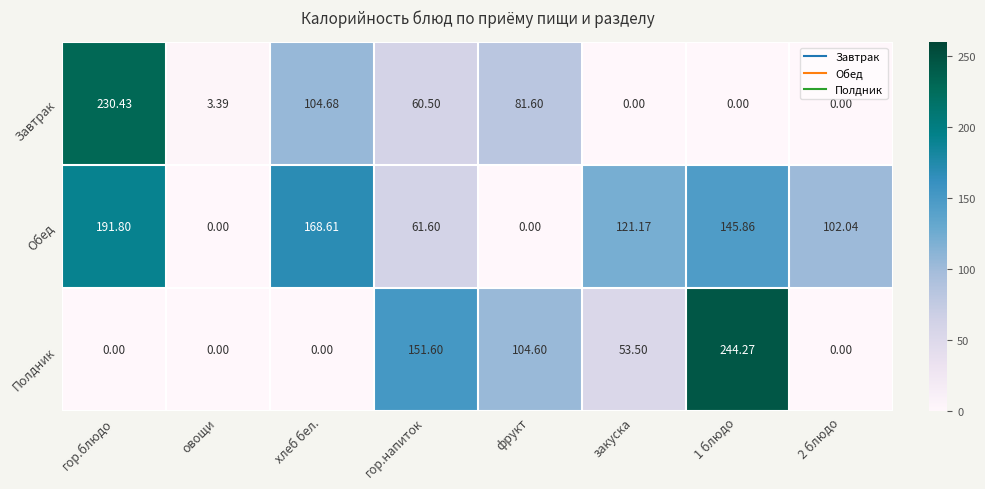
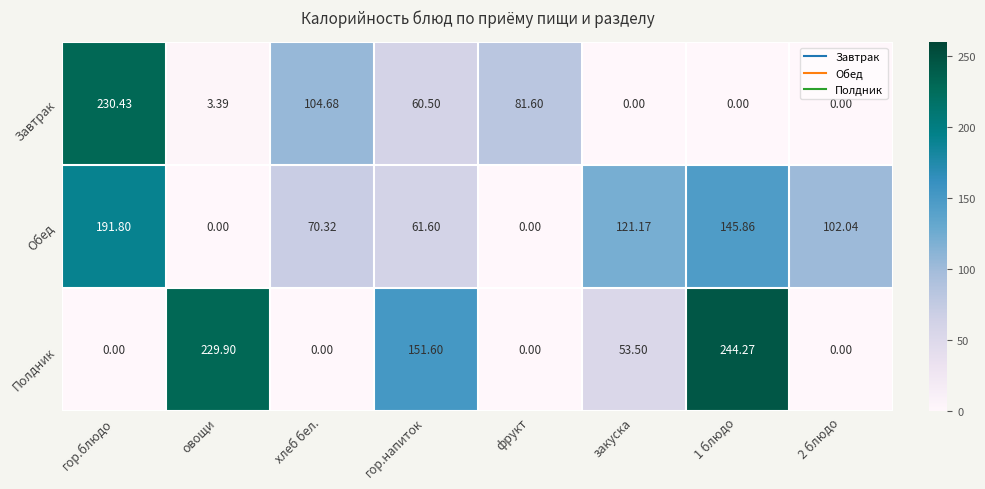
  {
    "Завтрак": {
      "гор.блюдо": 230.43,
      "овощи": 3.39,
      "хлеб бел.": 104.68,
      "гор.напиток": 60.50,
      "фрукт": 81.60,
      "закуска": 0.00,
      "1 блюдо": 0.00
    },
    "Обед": {
      "гор.блюдо": 191.80,
      "овощи": 0.00,
-     "хлеб бел.": 168.61,
+     "хлеб бел.": 70.32,
      "гор.напиток": 61.60,
      "фрукт": 0.00,
      "закуска": 121.17,
      "1 блюдо": 145.86,
      "2 блюдо": 102.04
    },
    "Полдник": {
      "гор.блюдо": 0.00,
-     "овощи": 0.00,
+     "овощи": 229.90,
      "хлеб бел.": 0.00,
      "гор.напиток": 151.60,
-     "фрукт": 104.60,
+     "фрукт": 0.00,
      "закуска": 53.50,
      "1 блюдо": 244.27,
      "2 блюдо": 0.00
    }
  }
